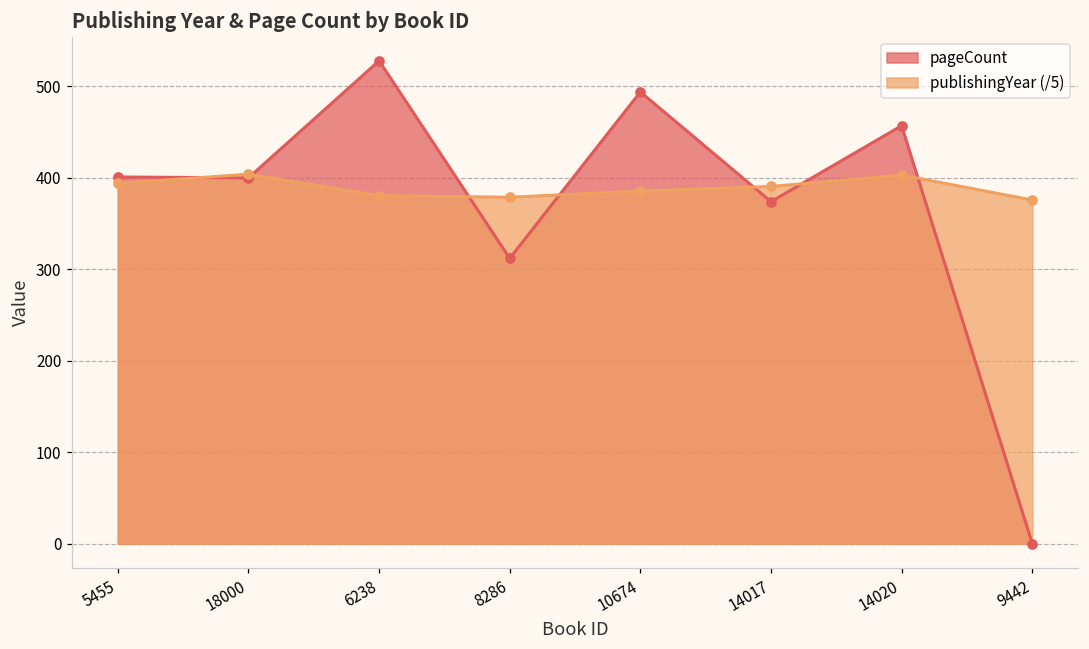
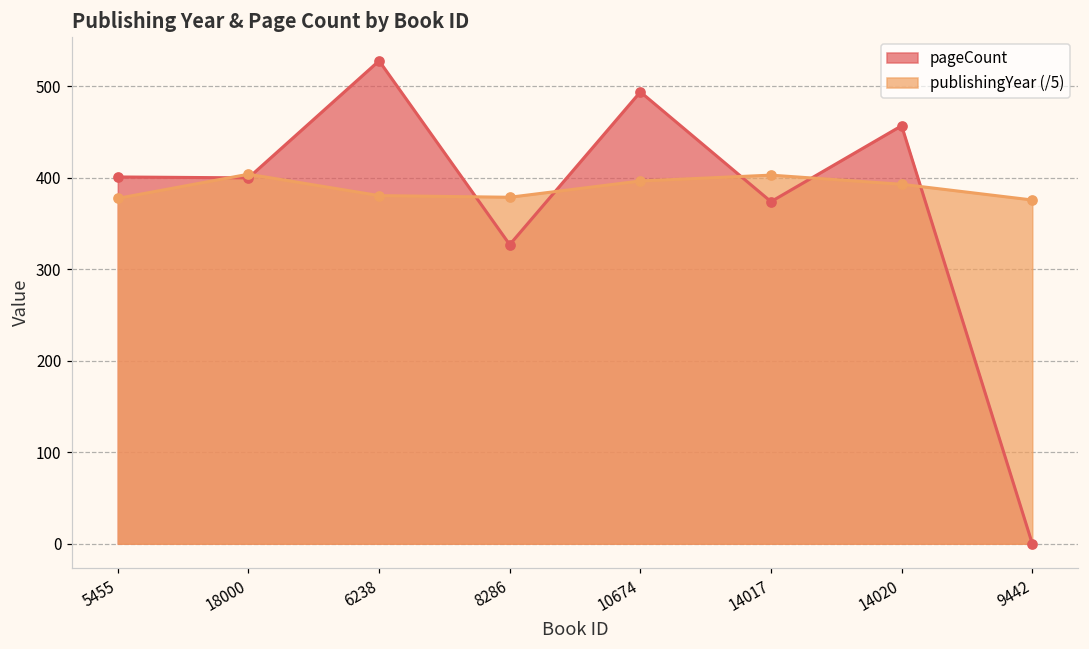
  {
    "pageCount": {
      "5455": 400,
      "18000": 400,
      "6238": 530,
-     "8286": 310,
+     "8286": 330,
      "10674": 490,
      "14017": 370,
      "14020": 460,
      "9442": 0
    },
    "publishingYear (/5)": {
-     "5455": 390,
+     "5455": 380,
      "18000": 400,
      "6238": 380,
      "8286": 380,
-     "10674": 390,
-     "14017": 390,
-     "14020": 400,
+     "10674": 400,
+     "14017": 400,
+     "14020": 390,
      "9442": 380
    }
  }
